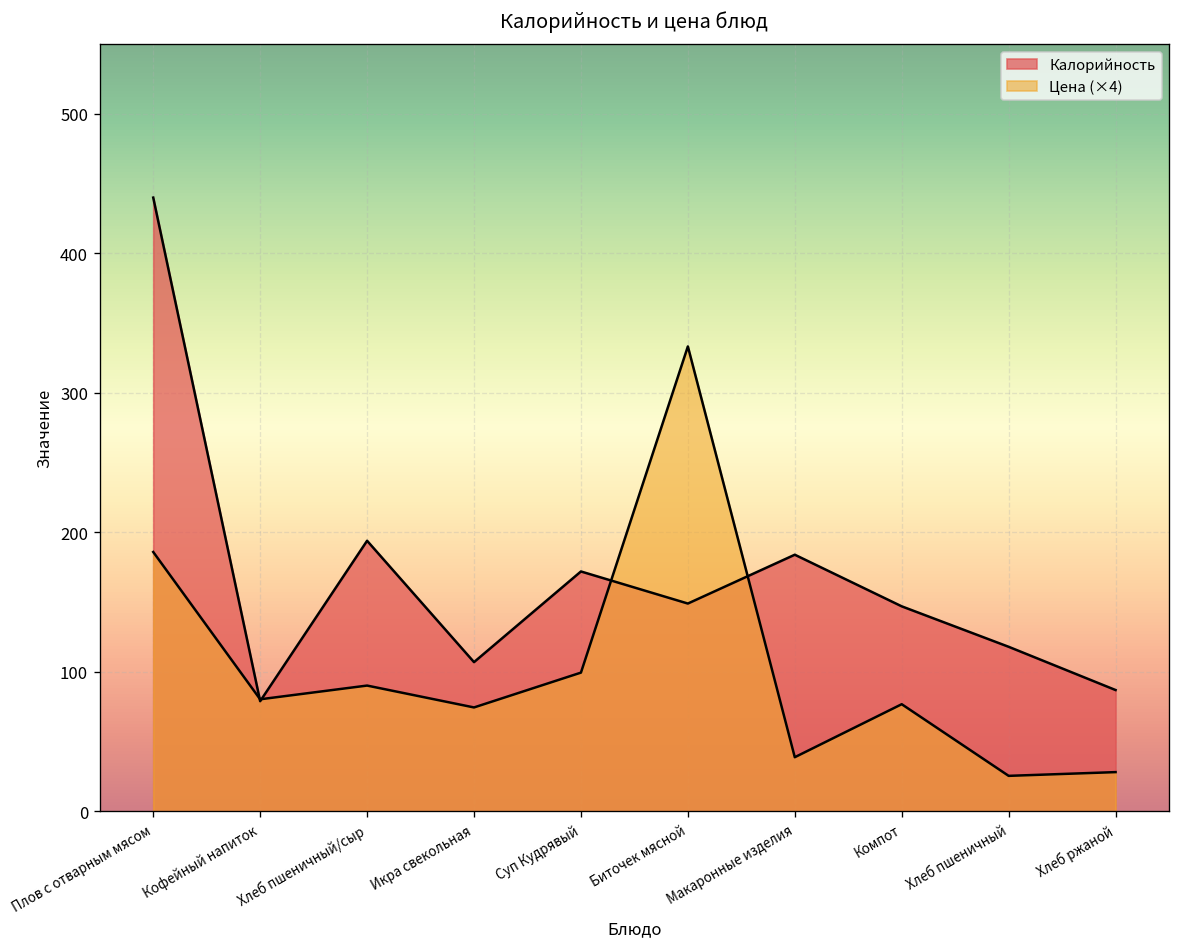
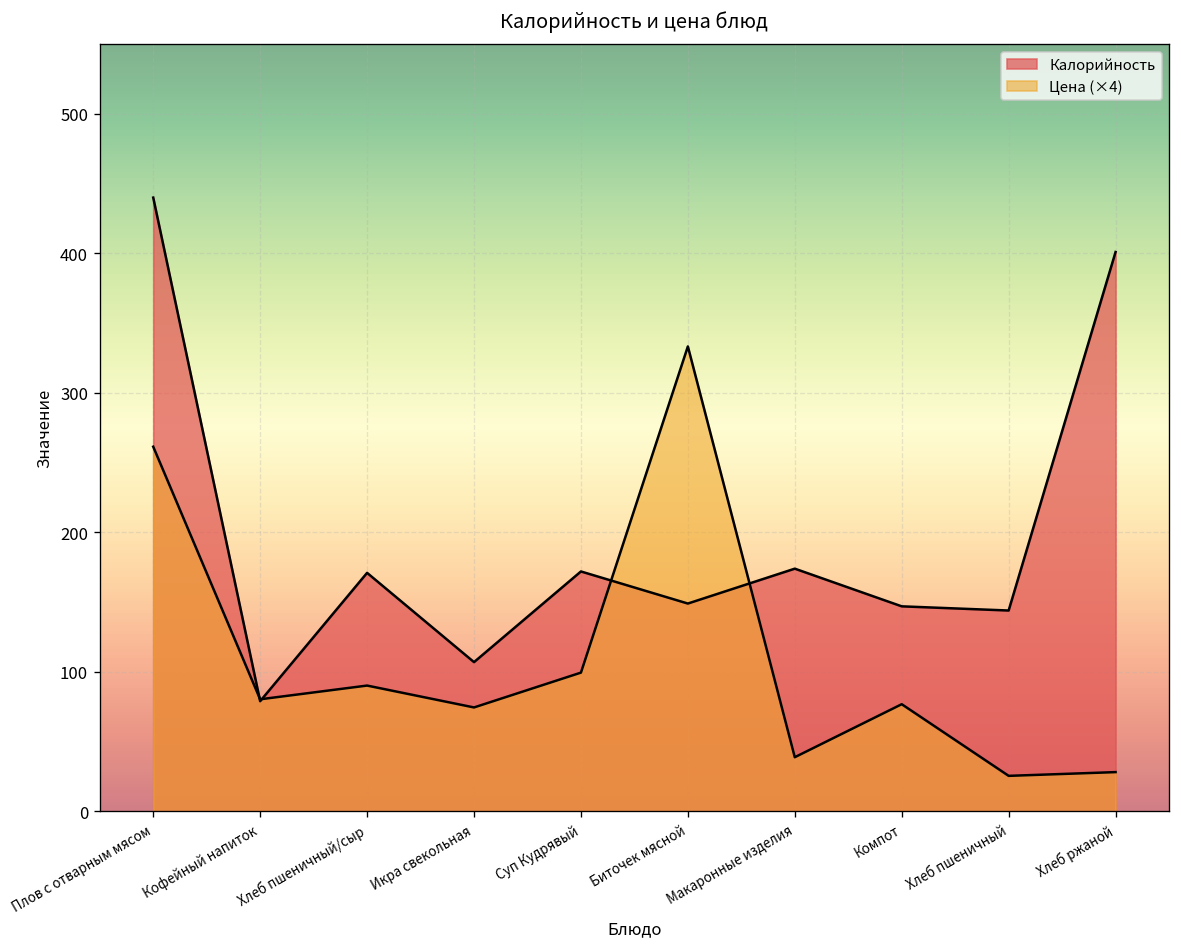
  {
    "Калорийность": {
      "Плов с отварным мясом": 440,
-     "Хлеб пшеничный/сыр": 194,
+     "Хлеб пшеничный/сыр": 171,
      "Икра свекольная": 107,
      "Суп Кудрявый": 172,
      "Биточек мясной": 149,
-     "Макаронные изделия": 184,
+     "Макаронные изделия": 174,
      "Компот": 147,
-     "Хлеб пшеничный": 118,
-     "Хлеб ржаной": 87
+     "Хлеб пшеничный": 144,
+     "Хлеб ржаной": 401
    },
    "Цена (×4)": {
-     "Плов с отварным мясом": 186,
+     "Плов с отварным мясом": 261,
      "Хлеб пшеничный/сыр": 90,
      "Икра свекольная": 75,
      "Суп Кудрявый": 99,
      "Биточек мясной": 333,
      "Макаронные изделия": 39,
      "Компот": 77,
      "Хлеб пшеничный": 25,
      "Хлеб ржаной": 28
    }
  }
